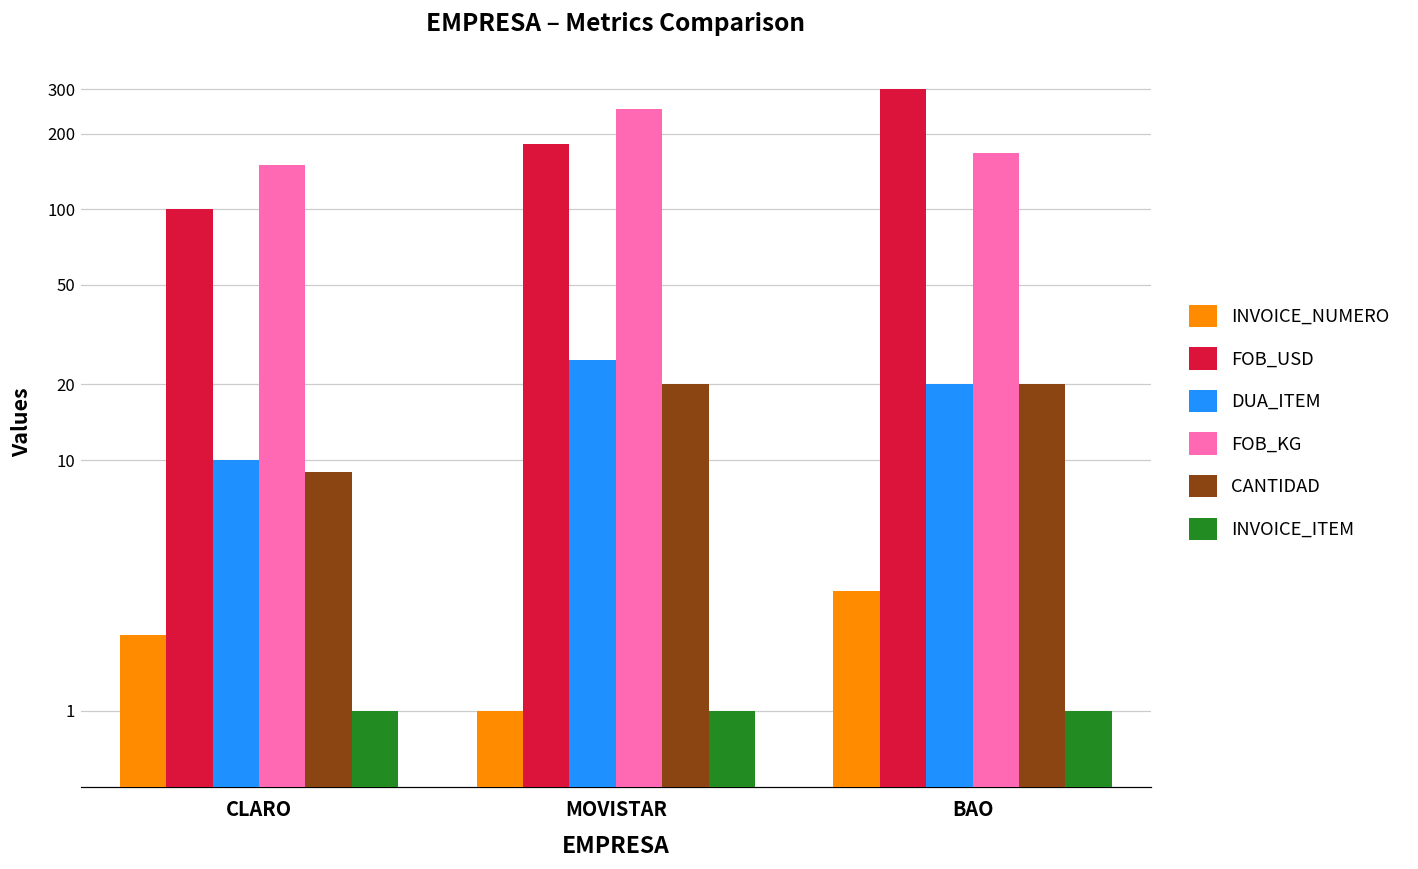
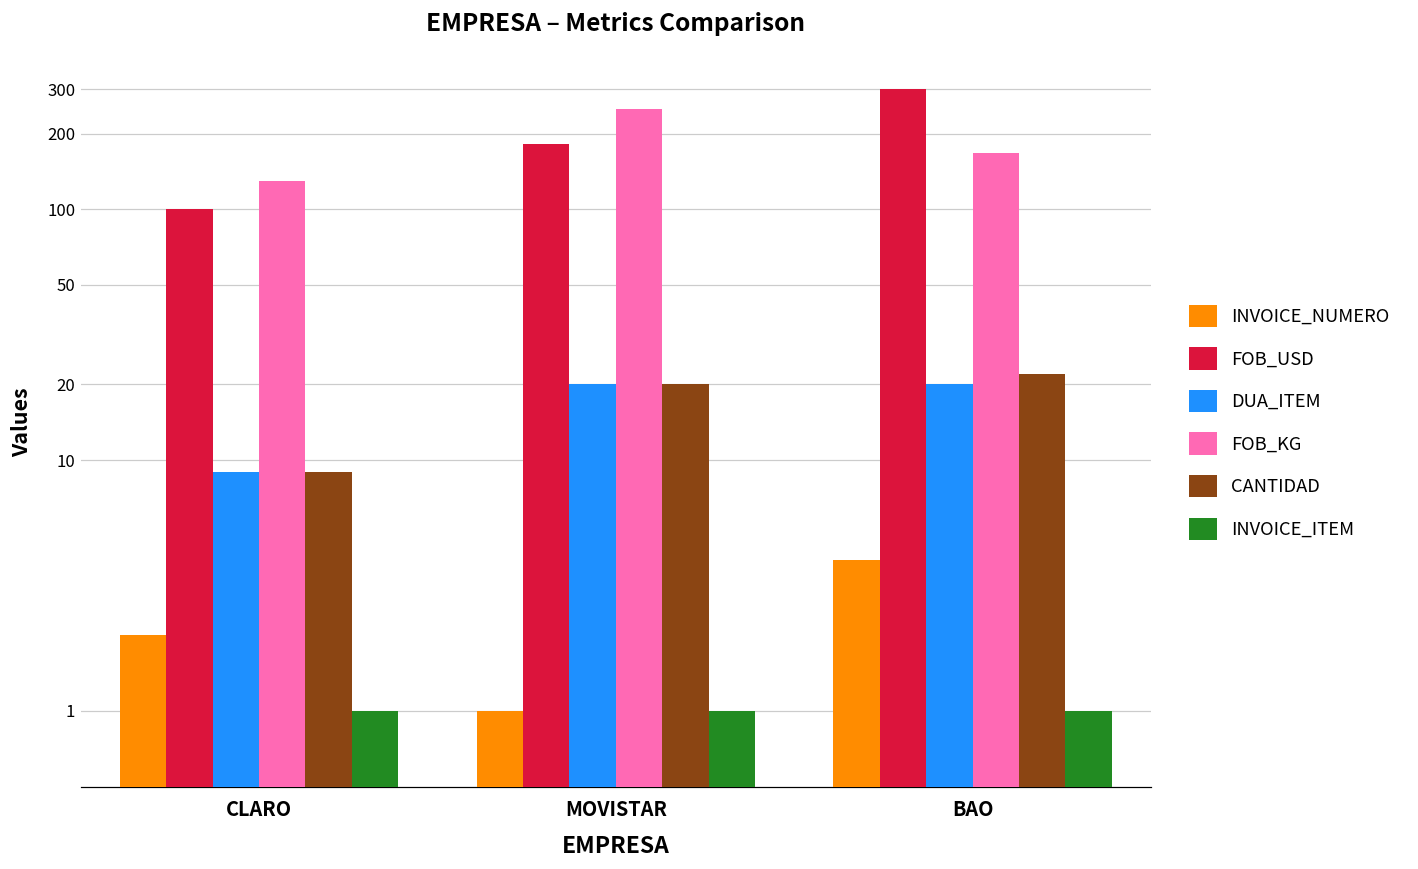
  {
    "INVOICE_NUMERO": {
      "CLARO": 2,
      "MOVISTAR": 1,
-     "BAO": 3
+     "BAO": 4
    },
    "FOB_USD": {
      "CLARO": 100,
      "MOVISTAR": 180,
      "BAO": 300
    },
    "DUA_ITEM": {
-     "CLARO": 10,
-     "MOVISTAR": 25,
+     "CLARO": 9,
+     "MOVISTAR": 20,
      "BAO": 20
    },
    "FOB_KG": {
-     "CLARO": 150,
+     "CLARO": 130,
      "MOVISTAR": 250,
      "BAO": 170
    },
    "CANTIDAD": {
      "CLARO": 9,
      "MOVISTAR": 20,
-     "BAO": 20
+     "BAO": 22
    },
    "INVOICE_ITEM": {
      "CLARO": 1,
      "MOVISTAR": 1,
      "BAO": 1
    }
  }
